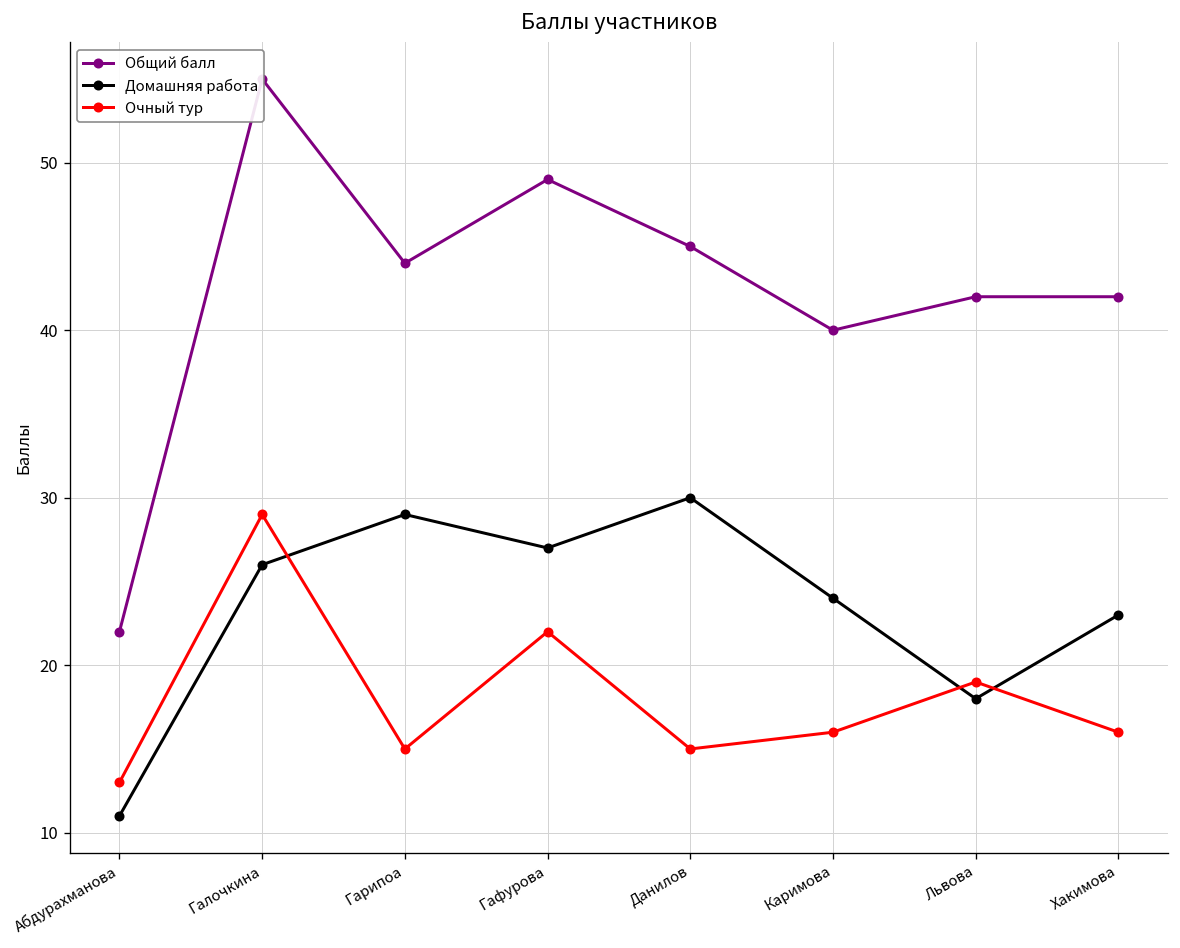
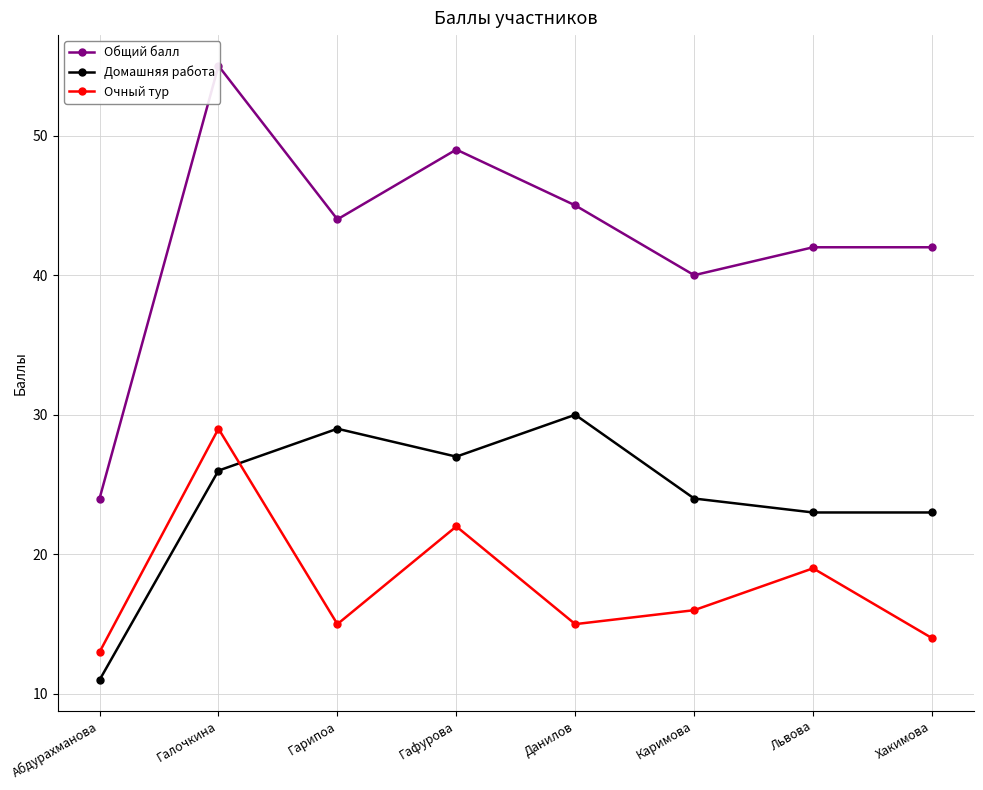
  {
    "Общий балл": {
-     "Абдурахманова": 22,
+     "Абдурахманова": 24,
      "Гарипоа": 44,
      "Гафурова": 49,
      "Данилов": 45,
      "Каримова": 40,
      "Львова": 42,
      "Хакимова": 42
    },
    "Домашняя работа": {
      "Абдурахманова": 11,
      "Галочкина": 26,
      "Гарипоа": 29,
      "Гафурова": 27,
      "Данилов": 30,
      "Каримова": 24,
-     "Львова": 18,
+     "Львова": 23,
      "Хакимова": 23
    },
    "Очный тур": {
      "Абдурахманова": 13,
      "Галочкина": 29,
      "Гарипоа": 15,
      "Гафурова": 22,
      "Данилов": 15,
      "Каримова": 16,
      "Львова": 19,
-     "Хакимова": 16
+     "Хакимова": 14
    }
  }
